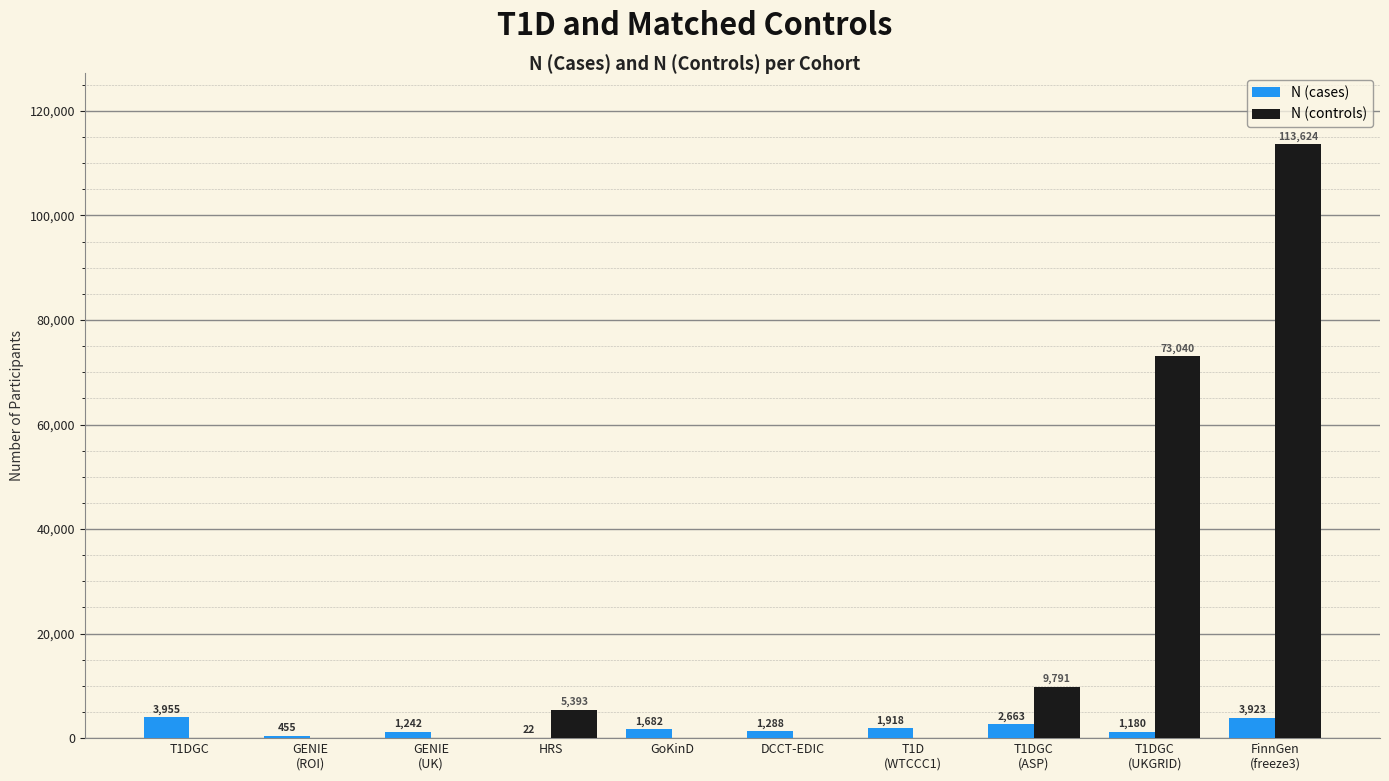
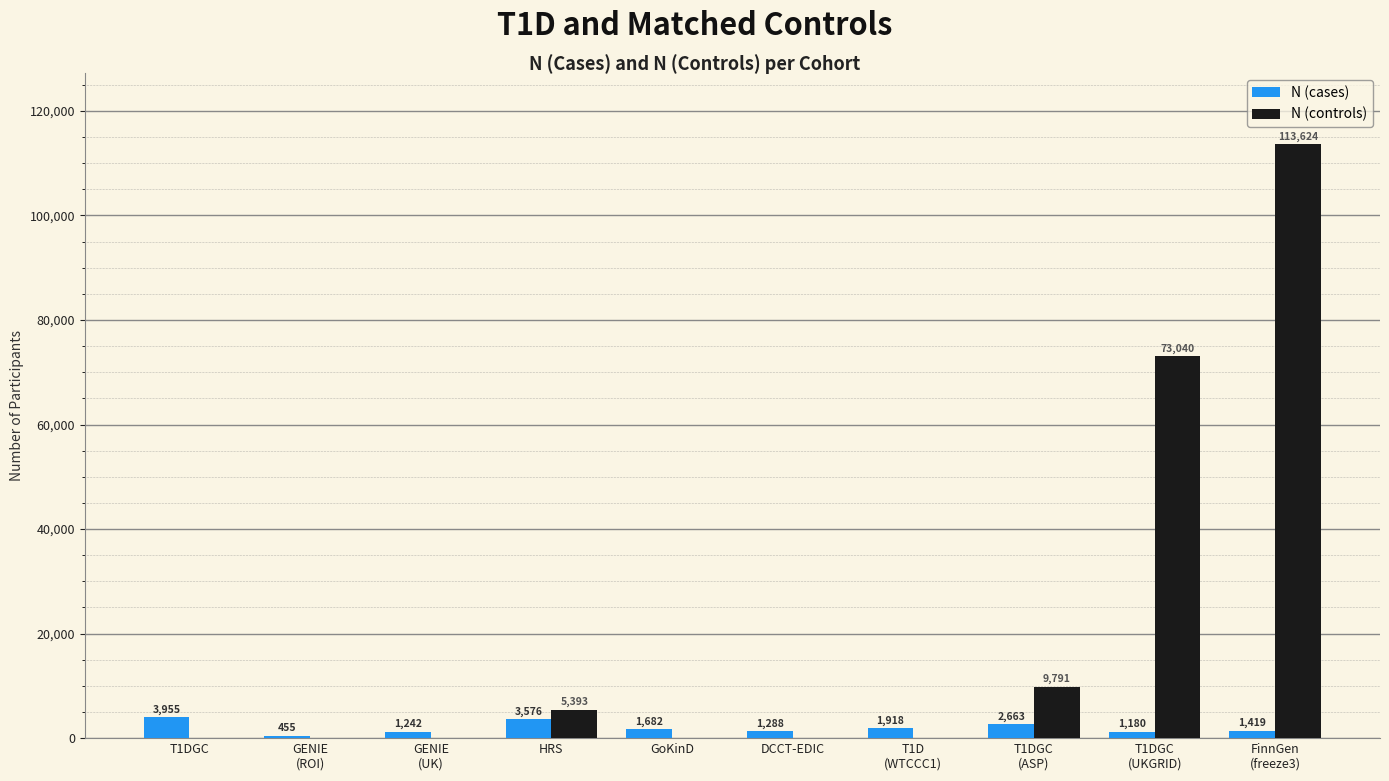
  {
    "N (cases)": {
      "T1DGC": "3,955",
      "GENIE (ROI)": "455",
      "GENIE (UK)": "1,242",
-     "HRS": "22",
+     "HRS": "3,576",
      "GoKinD": "1,682",
      "DCCT-EDIC": "1,288",
      "T1D (WTCCC1)": "1,918",
      "T1DGC (ASP)": "2,663",
      "T1DGC (UKGRID)": "1,180",
-     "FinnGen (freeze3)": "3,923"
+     "FinnGen (freeze3)": "1,419"
    },
    "N (controls)": {
      "HRS": "5,393",
      "T1DGC (ASP)": "9,791",
      "T1DGC (UKGRID)": "73,040",
      "FinnGen (freeze3)": "113,624"
    }
  }
